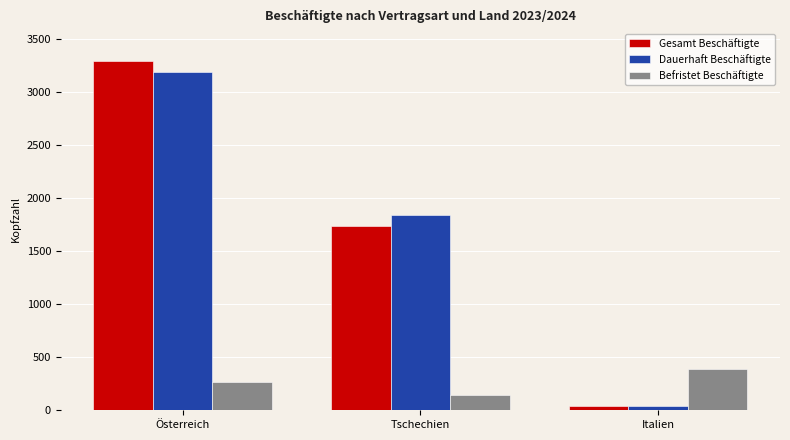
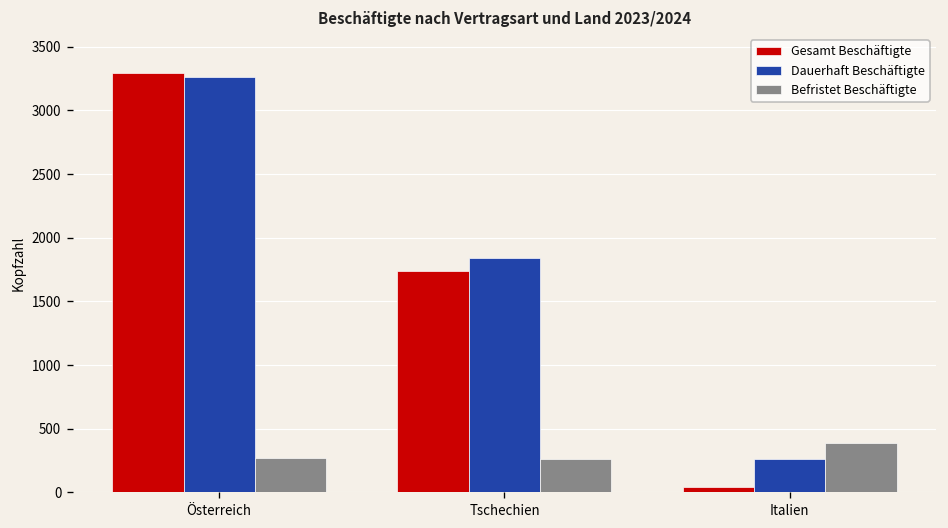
  {
    "Gesamt Beschäftigte": {
      "Österreich": 3290,
      "Tschechien": 1740,
      "Italien": 40
    },
    "Dauerhaft Beschäftigte": {
-     "Österreich": 3190,
+     "Österreich": 3260,
      "Tschechien": 1840,
-     "Italien": 40
+     "Italien": 260
    },
    "Befristet Beschäftigte": {
      "Österreich": 270,
-     "Tschechien": 140,
+     "Tschechien": 260,
      "Italien": 390
    }
  }
